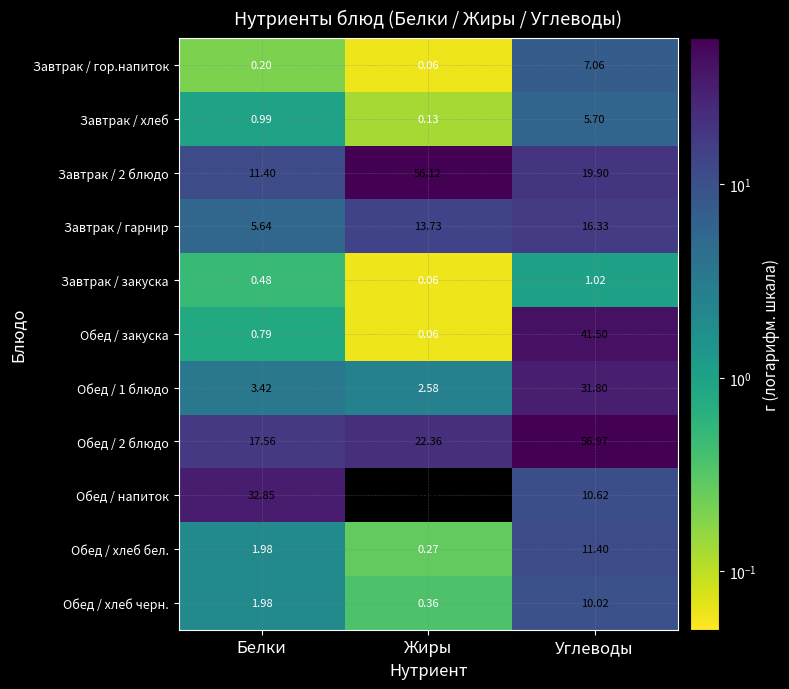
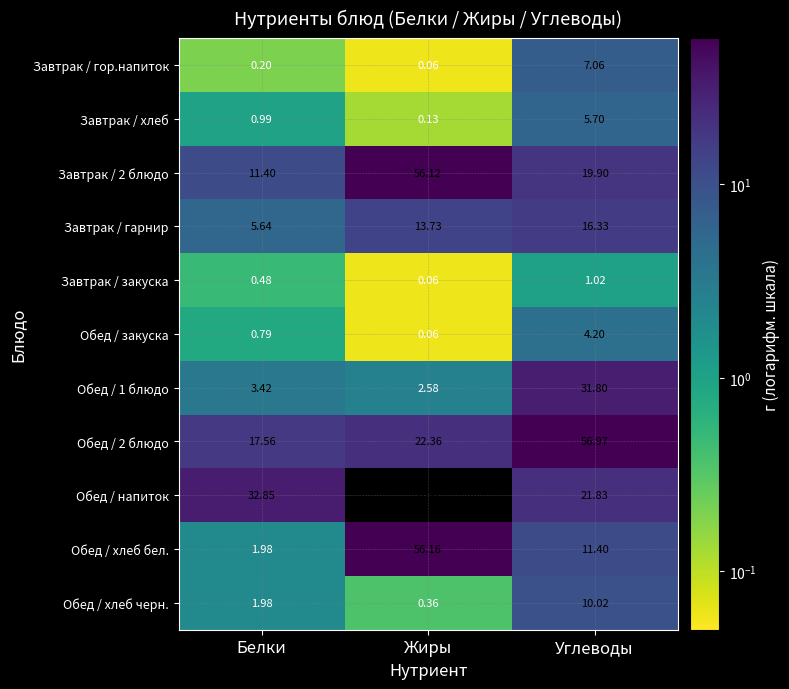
  {
    "Завтрак / гор.напиток": {
      "Белки": 0.20,
      "Жиры": 0.06,
      "Углеводы": 7.06
    },
    "Завтрак / хлеб": {
      "Белки": 0.99,
      "Жиры": 0.13,
      "Углеводы": 5.70
    },
    "Завтрак / 2 блюдо": {
      "Белки": 11.40,
      "Жиры": 56.12,
      "Углеводы": 19.90
    },
    "Завтрак / гарнир": {
      "Белки": 5.64,
      "Жиры": 13.73,
      "Углеводы": 16.33
    },
    "Завтрак / закуска": {
      "Белки": 0.48,
      "Жиры": 0.06,
      "Углеводы": 1.02
    },
    "Обед / закуска": {
      "Белки": 0.79,
      "Жиры": 0.06,
-     "Углеводы": 41.50
+     "Углеводы": 4.20
    },
    "Обед / 1 блюдо": {
      "Белки": 3.42,
      "Жиры": 2.58,
      "Углеводы": 31.80
    },
    "Обед / 2 блюдо": {
      "Белки": 17.56,
      "Жиры": 22.36,
      "Углеводы": 56.97
    },
    "Обед / напиток": {
      "Белки": 32.85,
-     "Углеводы": 10.62
+     "Углеводы": 21.83
    },
    "Обед / хлеб бел.": {
      "Белки": 1.98,
-     "Жиры": 0.27,
+     "Жиры": 56.16,
      "Углеводы": 11.40
    },
    "Обед / хлеб черн.": {
      "Белки": 1.98,
      "Жиры": 0.36,
      "Углеводы": 10.02
    }
  }
